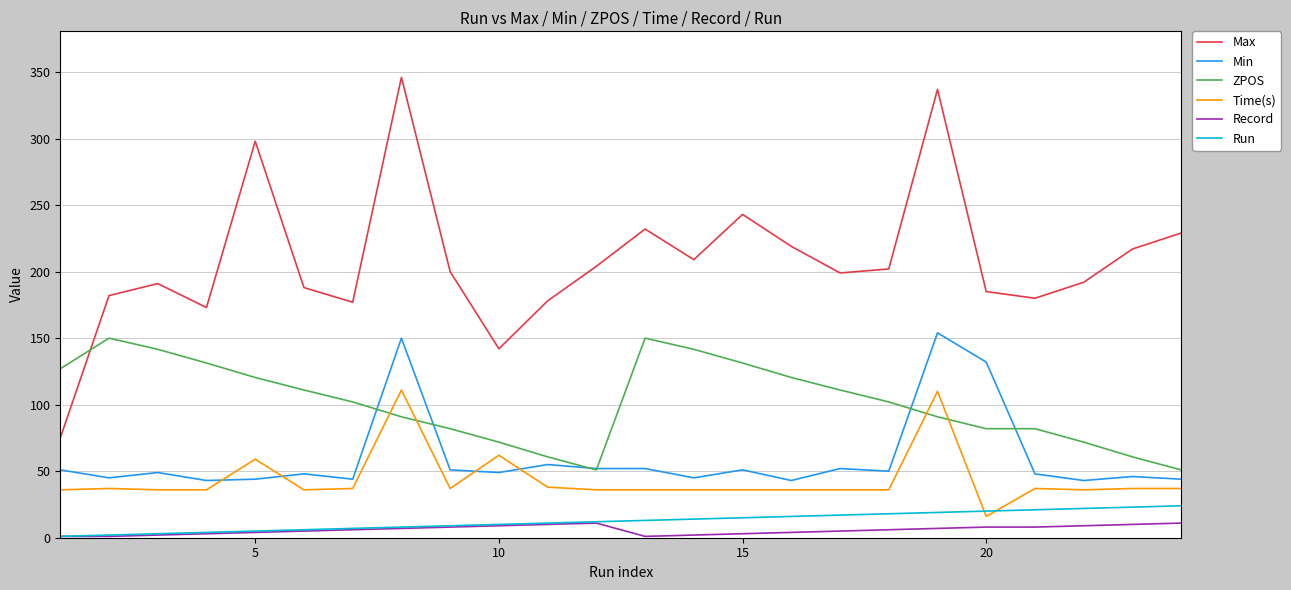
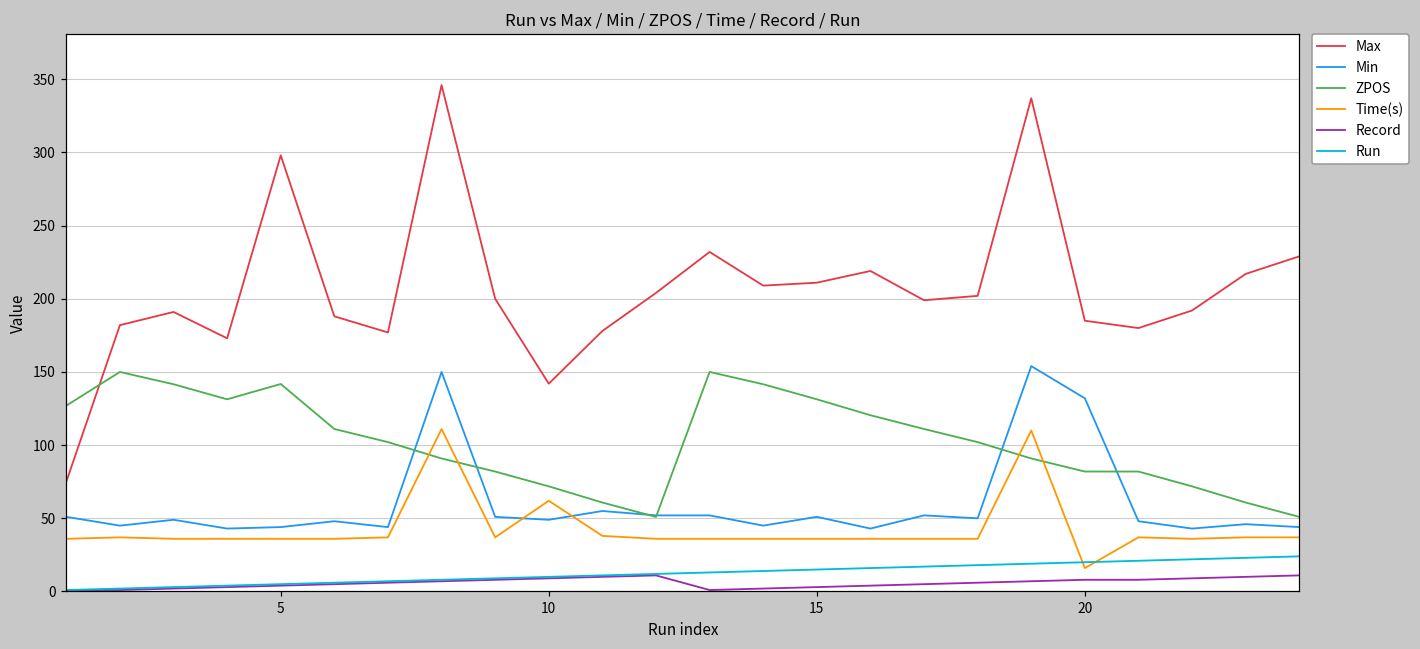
  {
    "Max": {
      "5": 298,
      "10": 142,
-     "15": 243,
+     "15": 211,
      "20": 185
    },
    "ZPOS": {
-     "5": 120,
+     "5": 142,
      "10": 72,
      "15": 131,
      "20": 82
    },
    "Time(s)": {
-     "5": 59,
+     "5": 36,
      "10": 62,
      "15": 36,
      "20": 16
    },
    "Record": {
      "15": 3,
      "20": 8
    }
  }
